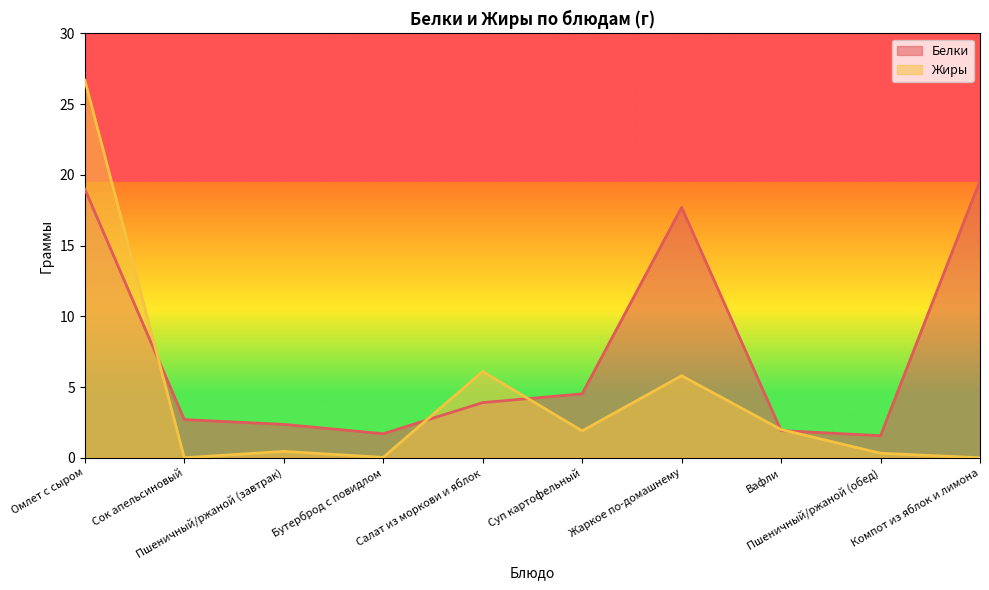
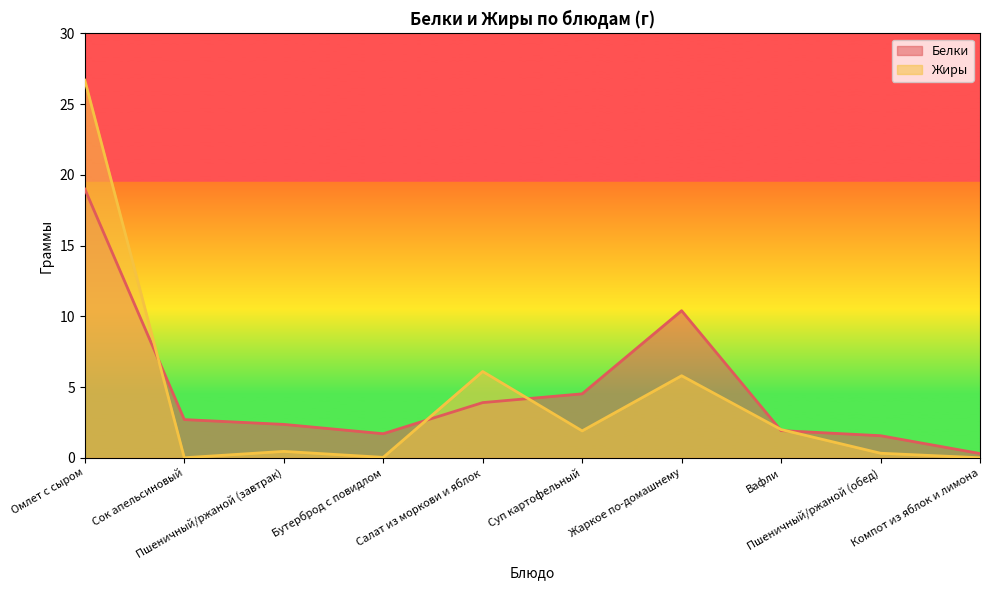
  {
    "Белки": {
      "Омлет с сыром": 19.0,
      "Сок апельсиновый": 2.7,
      "Пшеничный/ржаной (завтрак)": 2.4,
      "Бутерброд с повидлом": 1.7,
      "Салат из моркови и яблок": 3.9,
      "Суп картофельный": 4.5,
-     "Жаркое по-домашнему": 17.7,
+     "Жаркое по-домашнему": 10.4,
      "Пшеничный/ржаной (обед)": 1.6,
-     "Компот из яблок и лимона": 19.6
+     "Компот из яблок и лимона": 0.3
    },
    "Жиры": {
      "Омлет с сыром": 26.7,
      "Сок апельсиновый": 0.0,
      "Пшеничный/ржаной (завтрак)": 0.5,
      "Бутерброд с повидлом": 0.0,
      "Салат из моркови и яблок": 6.1,
      "Суп картофельный": 1.9,
      "Жаркое по-домашнему": 5.8,
      "Пшеничный/ржаной (обед)": 0.3,
      "Компот из яблок и лимона": 0.0
    }
  }
